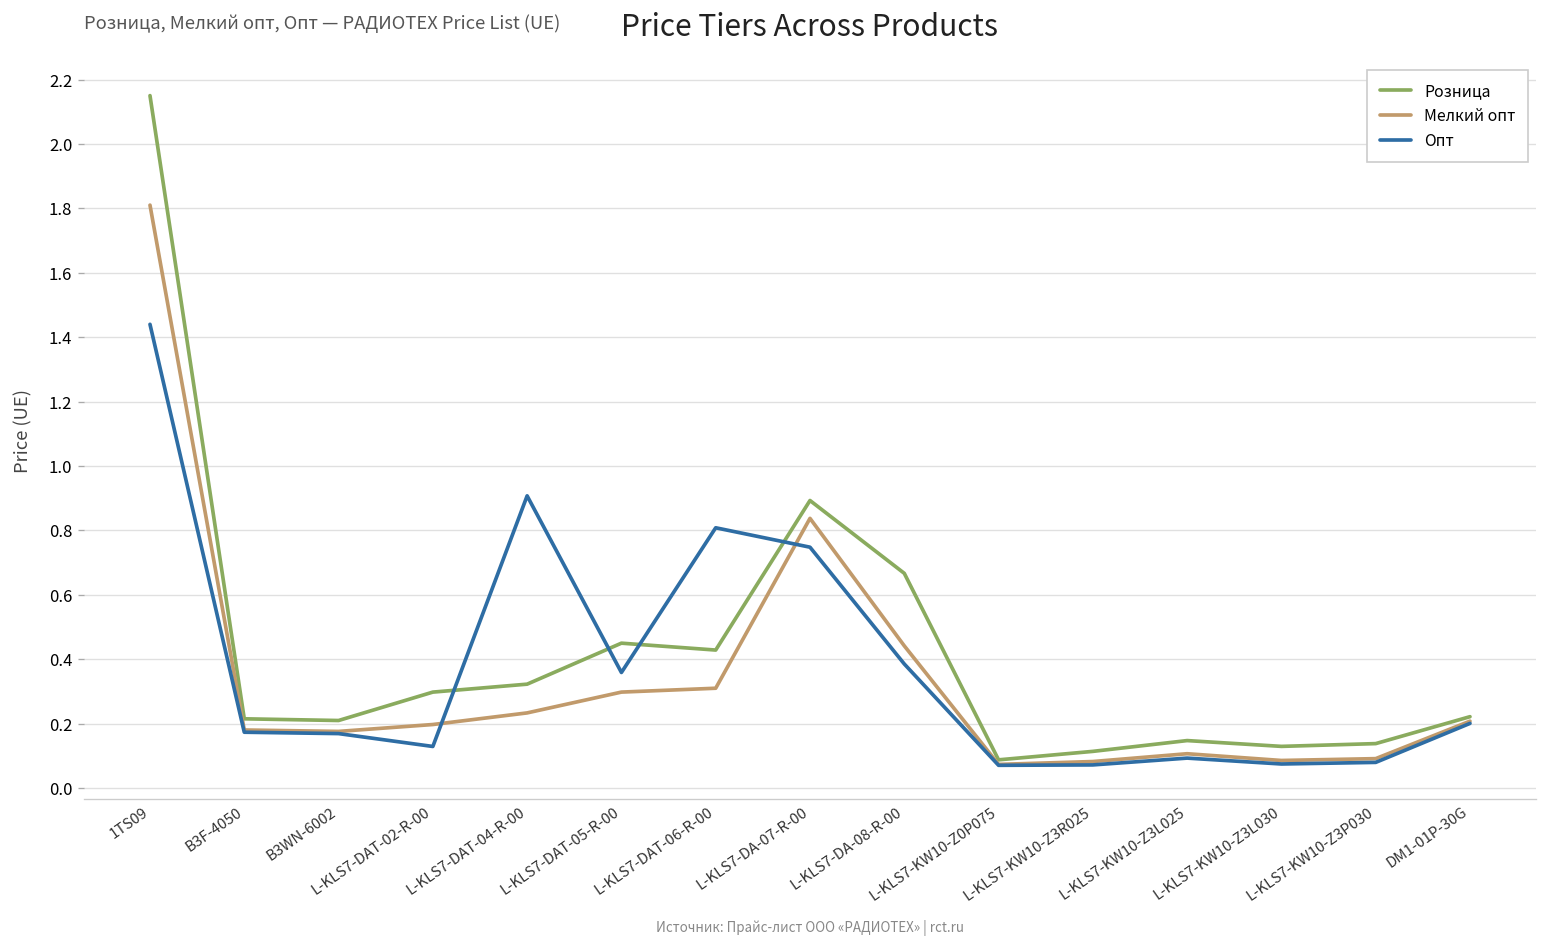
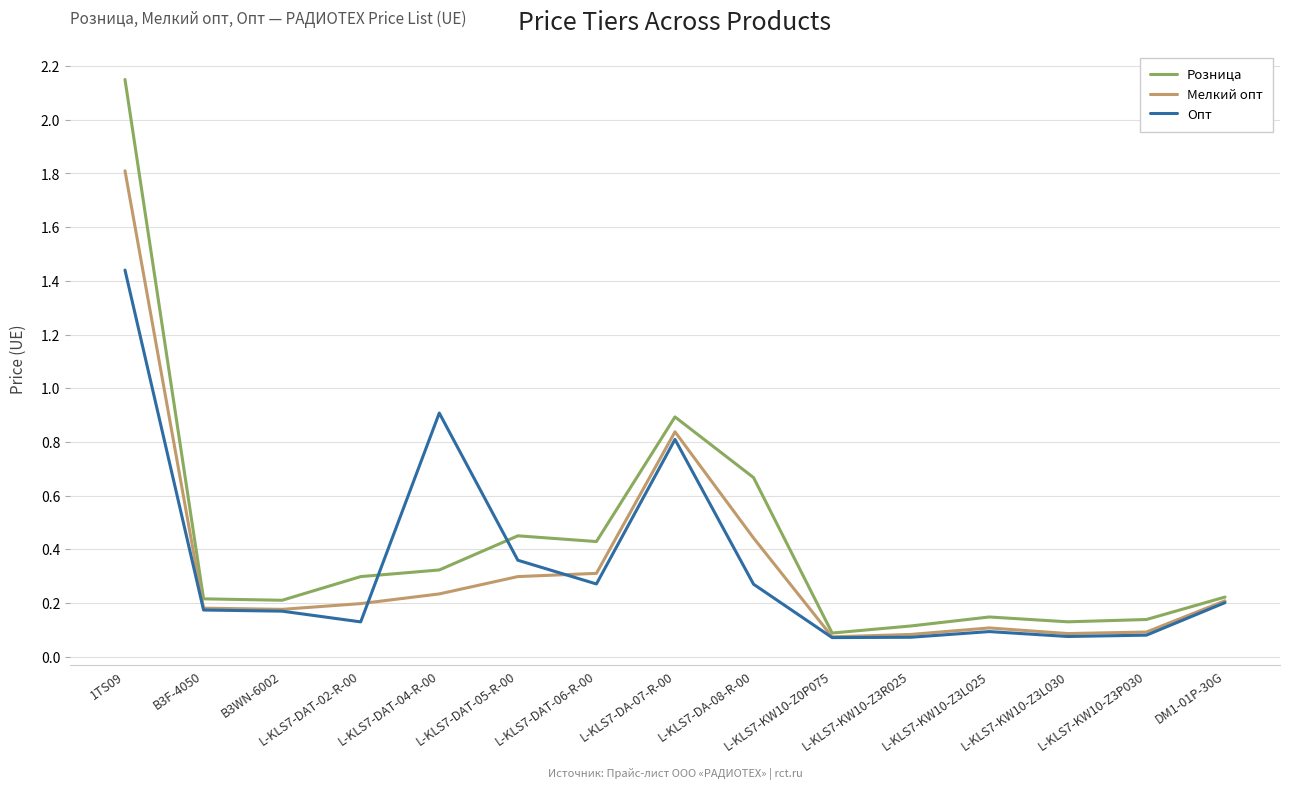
  {
    "Опт": {
      "1TS09": 1.44,
      "L-KLS7-DAT-02-R-00": 0.13,
      "L-KLS7-DAT-04-R-00": 0.91,
      "L-KLS7-DAT-05-R-00": 0.36,
-     "L-KLS7-DAT-06-R-00": 0.81,
-     "L-KLS7-DA-07-R-00": 0.75,
-     "L-KLS7-DA-08-R-00": 0.39,
+     "L-KLS7-DAT-06-R-00": 0.27,
+     "L-KLS7-DA-07-R-00": 0.81,
+     "L-KLS7-DA-08-R-00": 0.27,
      "L-KLS7-KW10-Z3R025": 0.07,
      "L-KLS7-KW10-Z3L025": 0.09,
      "L-KLS7-KW10-Z3L030": 0.07,
      "L-KLS7-KW10-Z3P030": 0.08
    }
  }
